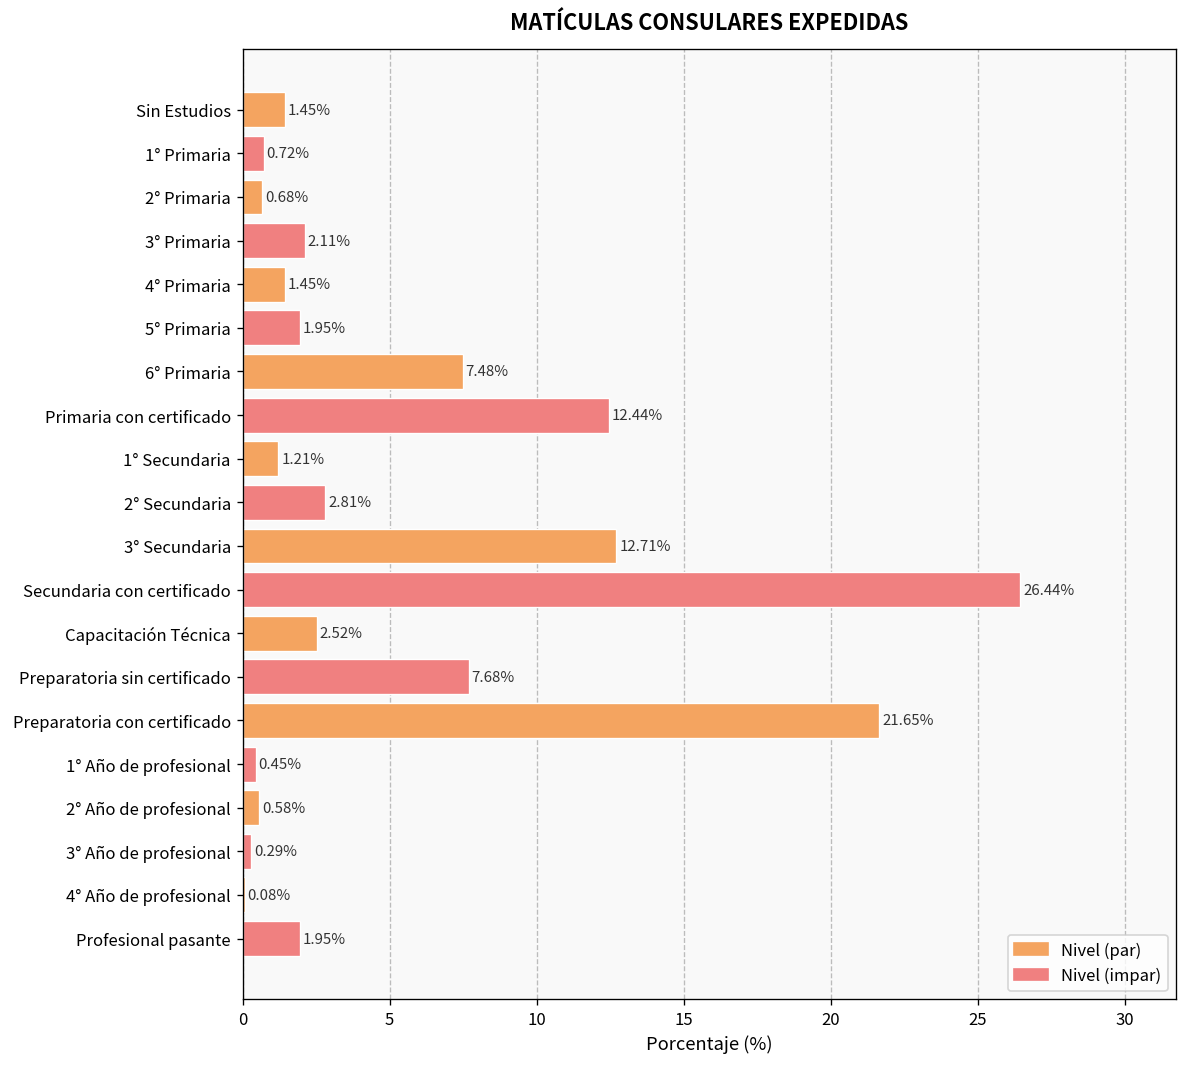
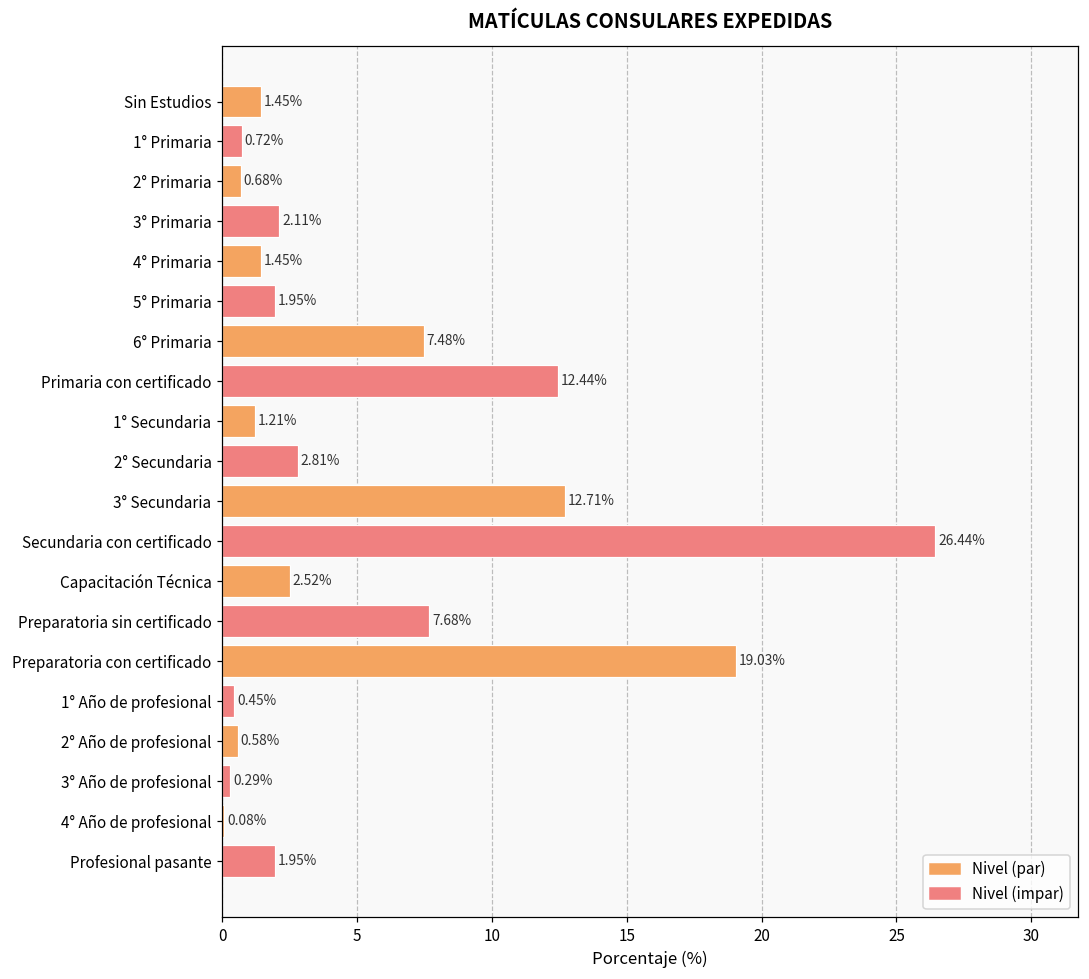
  {
    "Sin Estudios": "1.45%",
    "1° Primaria": "0.72%",
    "2° Primaria": "0.68%",
    "3° Primaria": "2.11%",
    "4° Primaria": "1.45%",
    "5° Primaria": "1.95%",
    "6° Primaria": "7.48%",
    "Primaria con certificado": "12.44%",
    "1° Secundaria": "1.21%",
    "2° Secundaria": "2.81%",
    "3° Secundaria": "12.71%",
    "Secundaria con certificado": "26.44%",
    "Capacitación Técnica": "2.52%",
    "Preparatoria sin certificado": "7.68%",
-   "Preparatoria con certificado": "21.65%",
+   "Preparatoria con certificado": "19.03%",
    "1° Año de profesional": "0.45%",
    "2° Año de profesional": "0.58%",
    "3° Año de profesional": "0.29%",
    "4° Año de profesional": "0.08%",
    "Profesional pasante": "1.95%"
  }
